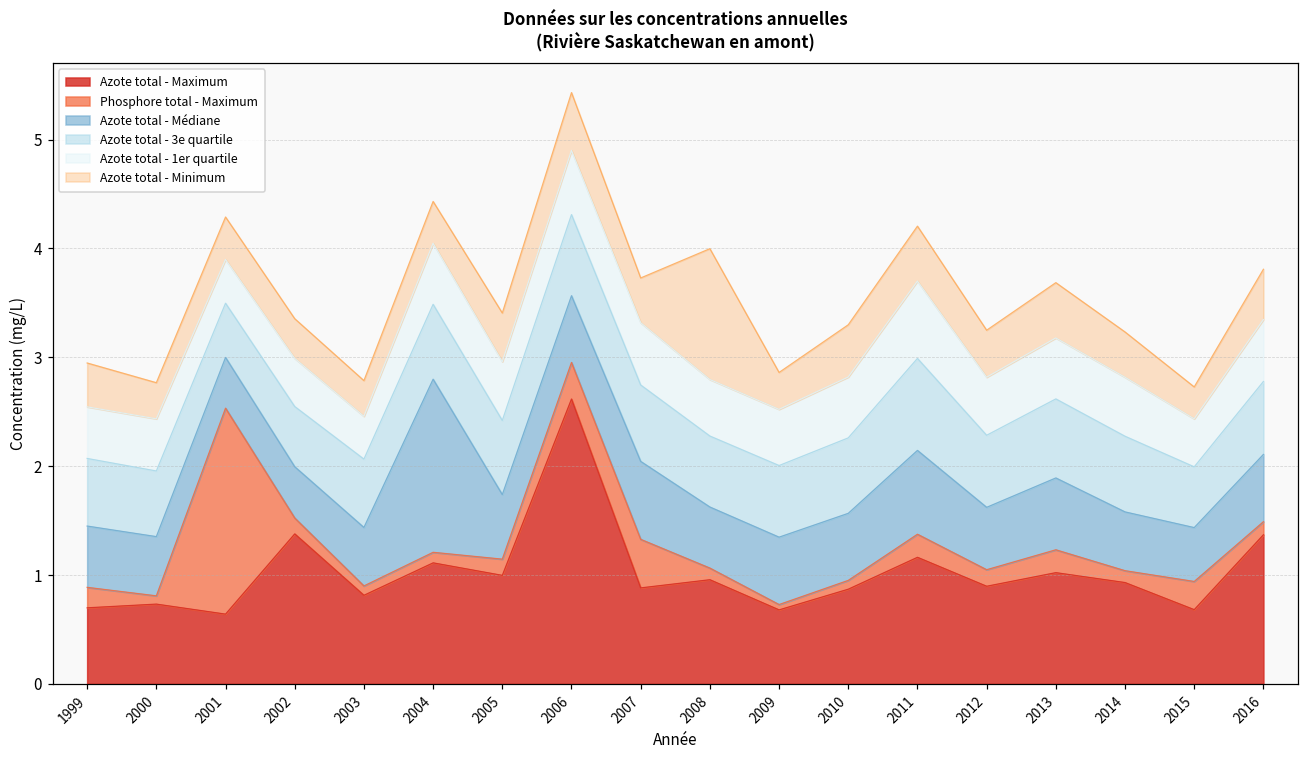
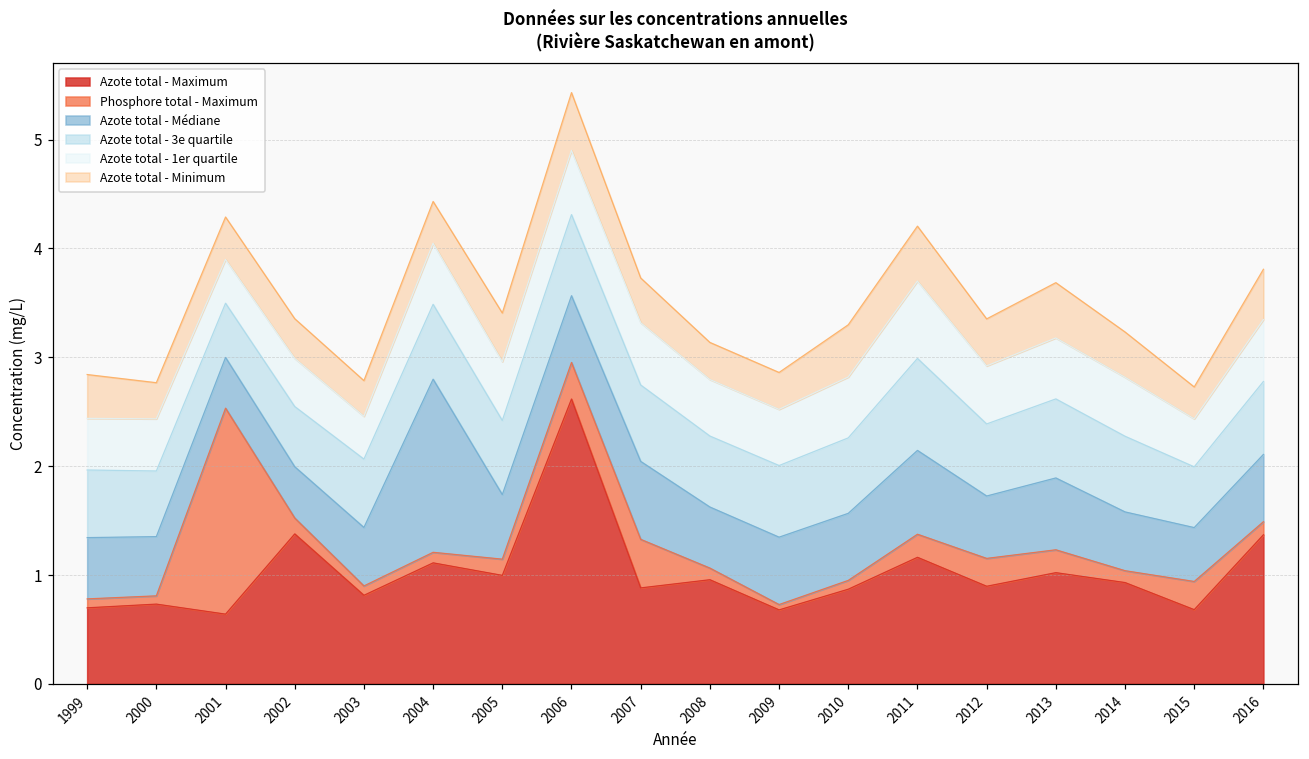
  {
    "Azote total - Maximum": {
      "1999": 0.7,
      "2000": 0.7,
      "2001": 0.6,
      "2002": 1.4,
      "2003": 0.8,
      "2004": 1.1,
      "2005": 1.0,
      "2006": 2.6,
      "2007": 0.9,
      "2008": 1.0,
      "2009": 0.7,
      "2010": 0.9,
      "2011": 1.2,
      "2012": 0.9,
      "2013": 1.0,
      "2014": 0.9,
      "2015": 0.7,
      "2016": 1.4
    },
    "Phosphore total - Maximum": {
-     "1999": 0.2,
+     "1999": 0.1,
      "2000": 0.1,
      "2001": 1.9,
      "2002": 0.1,
      "2003": 0.1,
      "2004": 0.1,
      "2005": 0.1,
      "2006": 0.3,
      "2007": 0.4,
      "2008": 0.1,
      "2009": 0.0,
      "2010": 0.1,
      "2011": 0.2,
-     "2012": 0.2,
+     "2012": 0.3,
      "2013": 0.2,
      "2014": 0.1,
      "2015": 0.3,
      "2016": 0.1
    },
    "Azote total - Médiane": {
      "1999": 0.6,
      "2000": 0.5,
      "2001": 0.5,
      "2002": 0.5,
      "2003": 0.5,
      "2004": 1.6,
      "2005": 0.6,
      "2006": 0.6,
      "2007": 0.7,
      "2008": 0.6,
      "2009": 0.6,
      "2010": 0.6,
      "2011": 0.8,
      "2012": 0.6,
      "2013": 0.7,
      "2014": 0.5,
      "2015": 0.5,
      "2016": 0.6
    },
    "Azote total - Minimum": {
      "1999": 0.4,
      "2000": 0.3,
      "2001": 0.4,
      "2002": 0.4,
      "2003": 0.3,
      "2004": 0.4,
      "2005": 0.4,
      "2006": 0.5,
      "2007": 0.4,
-     "2008": 1.2,
+     "2008": 0.3,
      "2009": 0.3,
      "2010": 0.5,
      "2011": 0.5,
      "2012": 0.4,
      "2013": 0.5,
      "2014": 0.4,
      "2015": 0.3,
      "2016": 0.5
    }
  }
